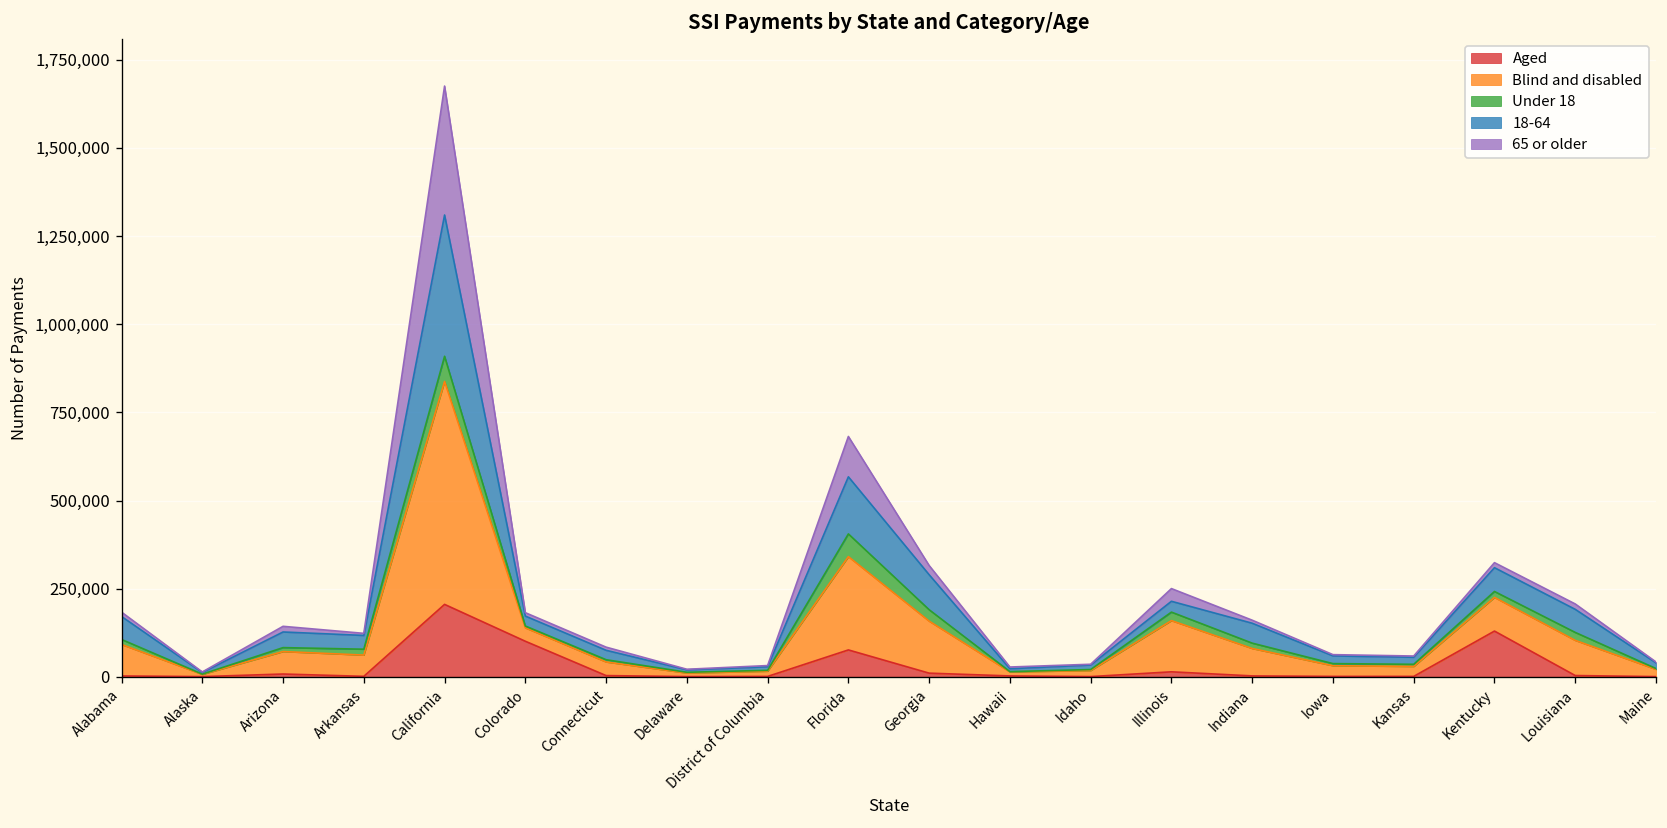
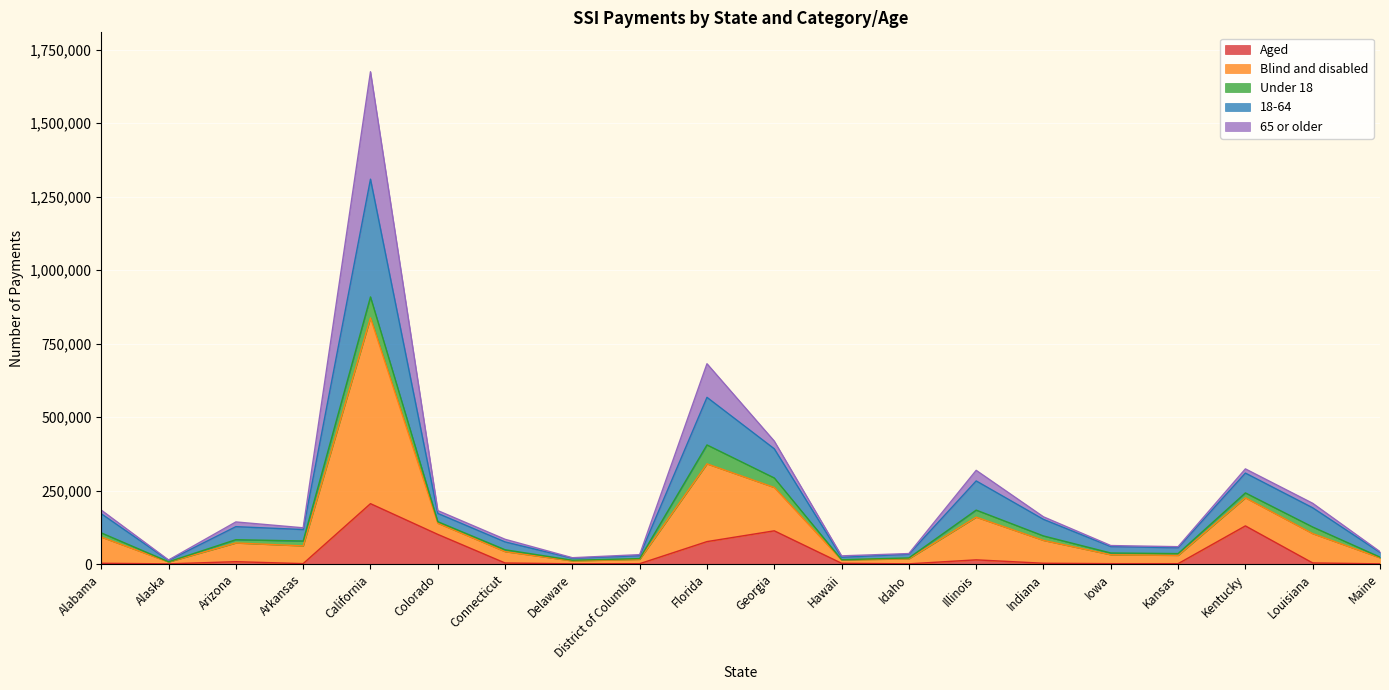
  {
    "Aged": {
      "Alabama": "0",
      "Arizona": "10,000",
      "Arkansas": "0",
      "California": "210,000",
      "Colorado": "100,000",
      "Connecticut": "0",
      "Delaware": "0",
      "District of Columbia": "0",
      "Florida": "80,000",
-     "Georgia": "10,000",
+     "Georgia": "110,000",
      "Hawaii": "0",
      "Idaho": "0",
      "Illinois": "10,000",
      "Indiana": "0",
      "Iowa": "0",
      "Kansas": "0",
      "Kentucky": "130,000",
      "Louisiana": "0",
      "Maine": "0"
    },
    "Blind and disabled": {
      "Alabama": "90,000",
      "Arizona": "60,000",
      "Arkansas": "60,000",
      "California": "630,000",
      "Florida": "260,000",
      "Georgia": "150,000",
      "Illinois": "150,000",
      "Indiana": "80,000",
      "Kentucky": "100,000",
      "Louisiana": "100,000"
    },
    "Under 18": {
      "Alabama": "10,000",
      "Arizona": "10,000",
      "Arkansas": "20,000",
      "California": "70,000",
      "Florida": "60,000",
      "Georgia": "30,000",
      "Illinois": "20,000",
      "Indiana": "20,000",
      "Kentucky": "20,000",
      "Louisiana": "20,000"
    },
    "18-64": {
      "Alabama": "70,000",
      "Arizona": "40,000",
      "California": "400,000",
      "Colorado": "30,000",
      "Connecticut": "30,000",
      "Florida": "160,000",
      "Georgia": "100,000",
-     "Illinois": "30,000",
+     "Illinois": "100,000",
      "Indiana": "60,000",
      "Kentucky": "70,000",
      "Louisiana": "70,000"
    },
    "65 or older": {
      "Alabama": "10,000",
      "Arizona": "20,000",
      "California": "370,000",
      "Colorado": "10,000",
      "Connecticut": "10,000",
      "Florida": "110,000",
      "Georgia": "30,000",
      "Illinois": "40,000",
      "Indiana": "10,000",
      "Kentucky": "10,000",
      "Louisiana": "20,000"
    }
  }
